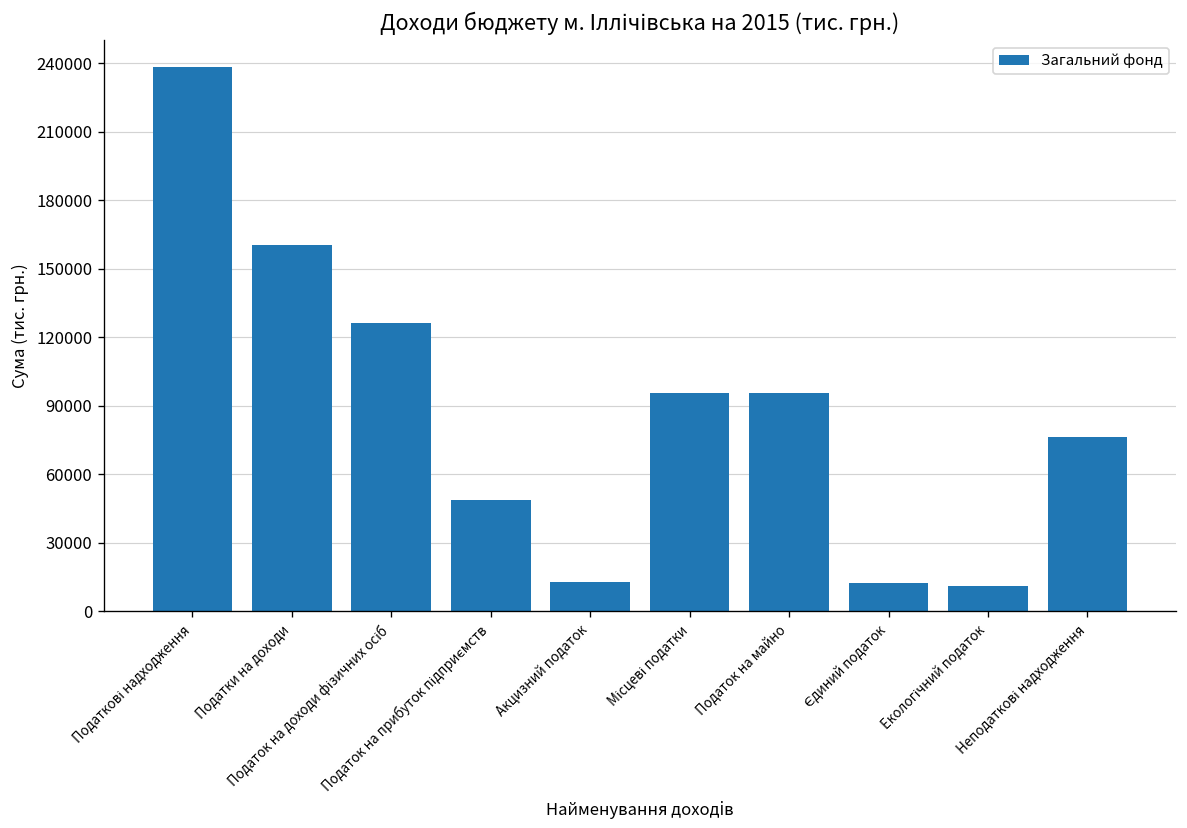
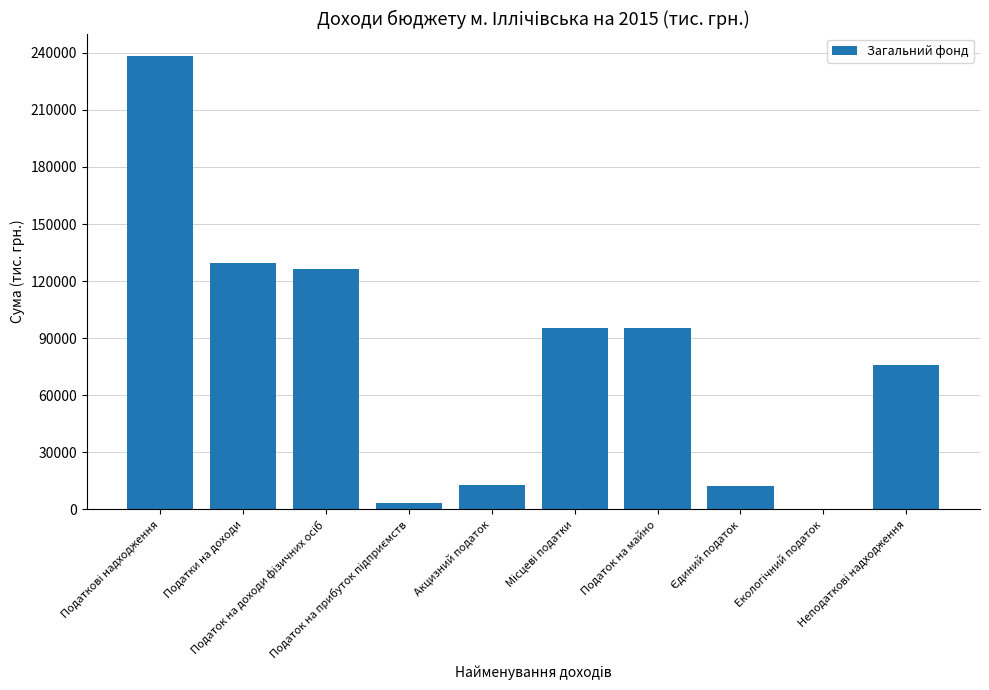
  {
    "Податкові надходження": 238000,
-   "Податки на доходи": 161000,
+   "Податки на доходи": 129000,
    "Податок на доходи фізичних осіб": 126000,
-   "Податок на прибуток підприємств": 49000,
+   "Податок на прибуток підприємств": 3000,
    "Акцизний податок": 13000,
    "Місцеві податки": 96000,
    "Податок на майно": 95000,
    "Єдиний податок": 12000,
-   "Екологічний податок": 11000,
+   "Екологічний податок": 0,
    "Неподаткові надходження": 76000
  }
